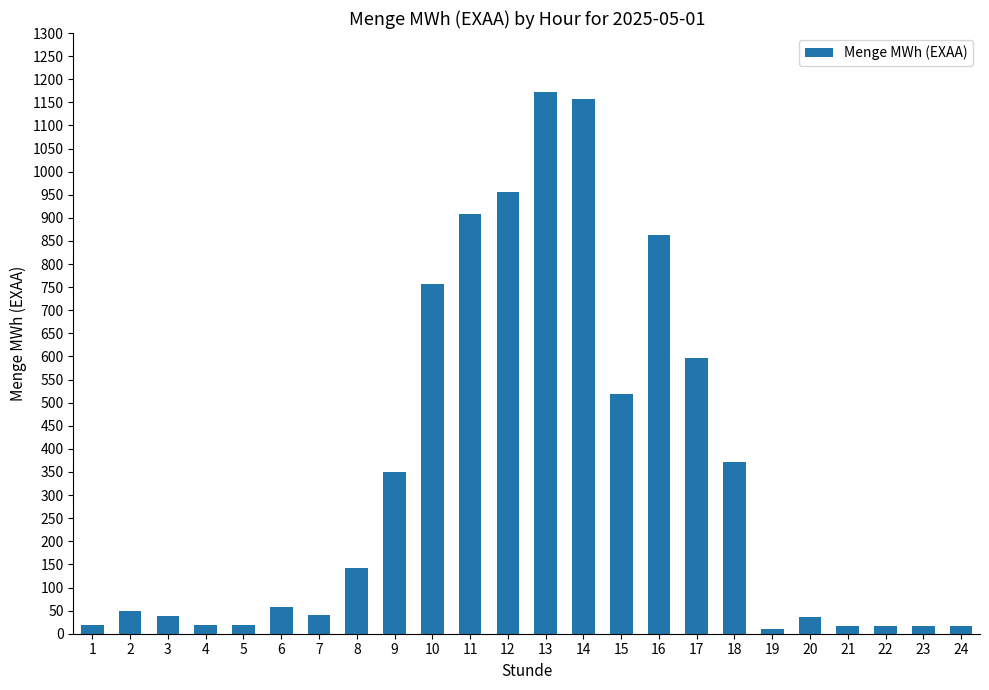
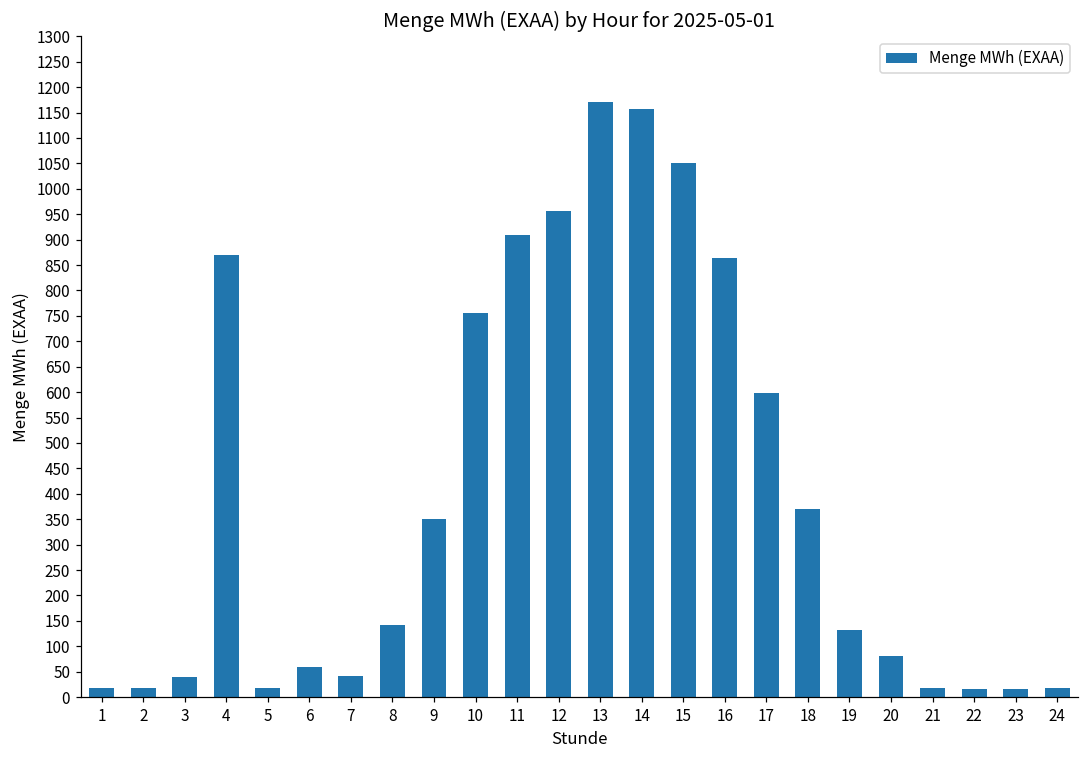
  {
    "1": 20,
-   "2": 50,
+   "2": 20,
    "3": 40,
-   "4": 20,
+   "4": 870,
    "5": 20,
    "6": 60,
    "7": 40,
    "8": 140,
    "9": 350,
    "10": 760,
    "11": 910,
    "12": 960,
    "13": 1170,
    "14": 1160,
-   "15": 520,
+   "15": 1050,
    "16": 860,
    "17": 600,
    "18": 370,
-   "19": 10,
-   "20": 40,
+   "19": 130,
+   "20": 80,
    "21": 20,
    "22": 20,
    "23": 20,
    "24": 20
  }
